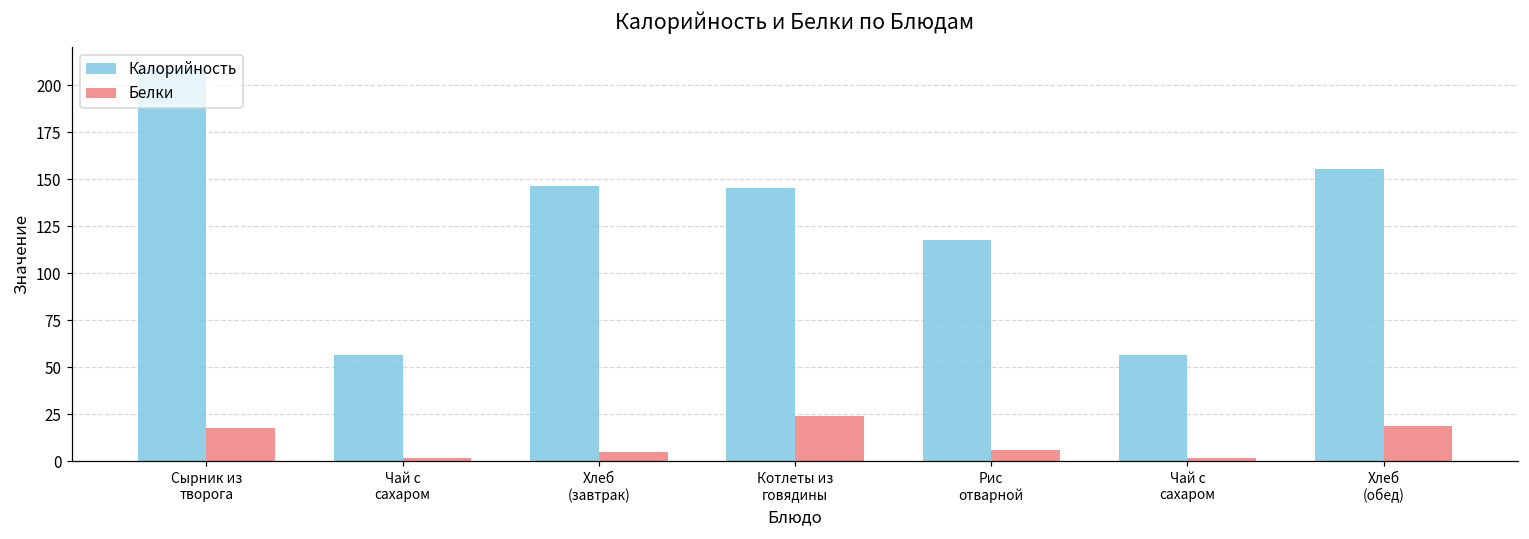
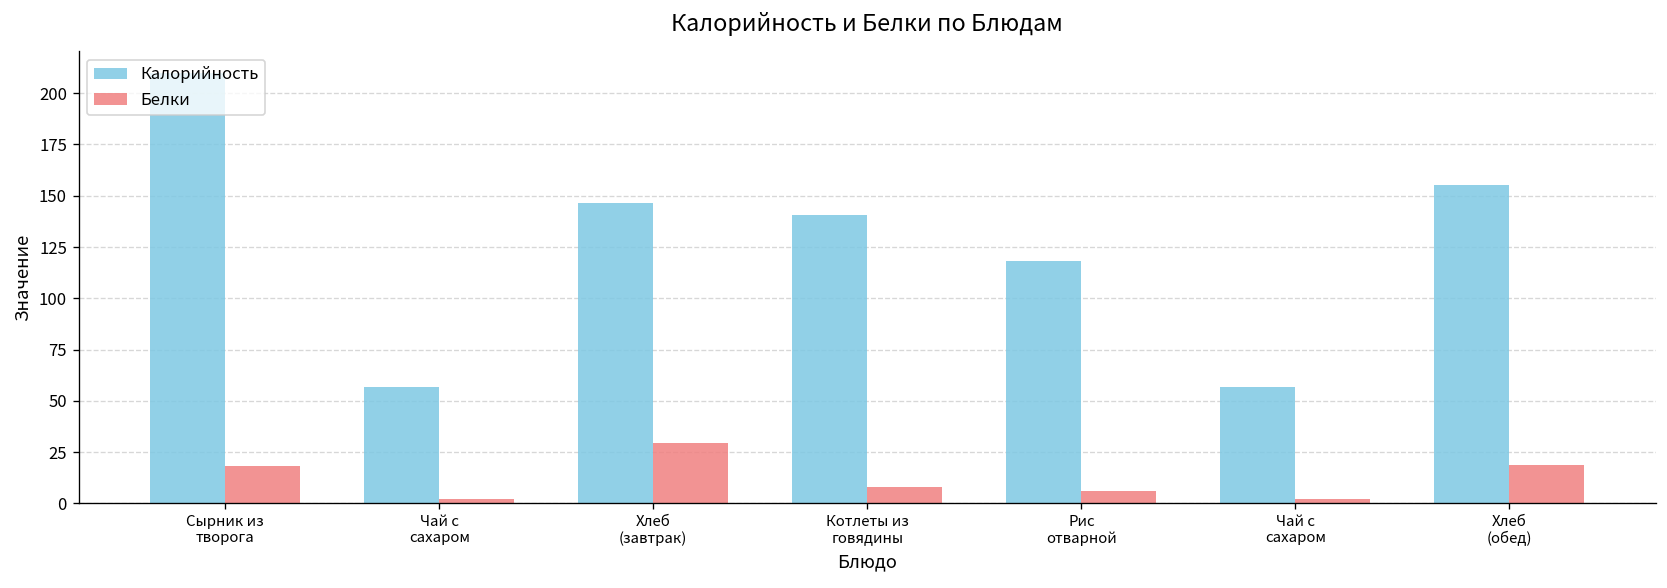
  {
    "Калорийность": {
      "Хлеб (завтрак)": 146,
-     "Котлеты из говядины": 145,
+     "Котлеты из говядины": 140,
      "Рис отварной": 118,
      "Хлеб (обед)": 155
    },
    "Белки": {
      "Сырник из творога": 18,
-     "Хлеб (завтрак)": 5,
-     "Котлеты из говядины": 24,
+     "Хлеб (завтрак)": 30,
+     "Котлеты из говядины": 8,
      "Рис отварной": 6,
      "Хлеб (обед)": 19
    }
  }
